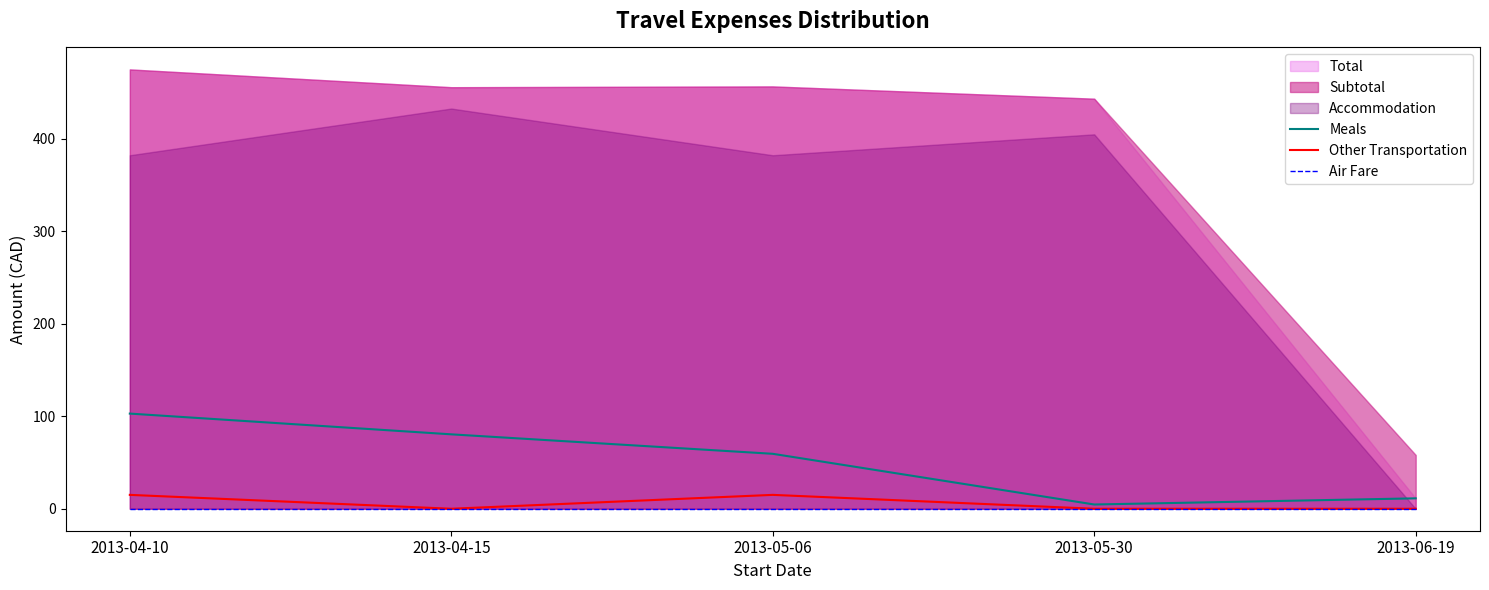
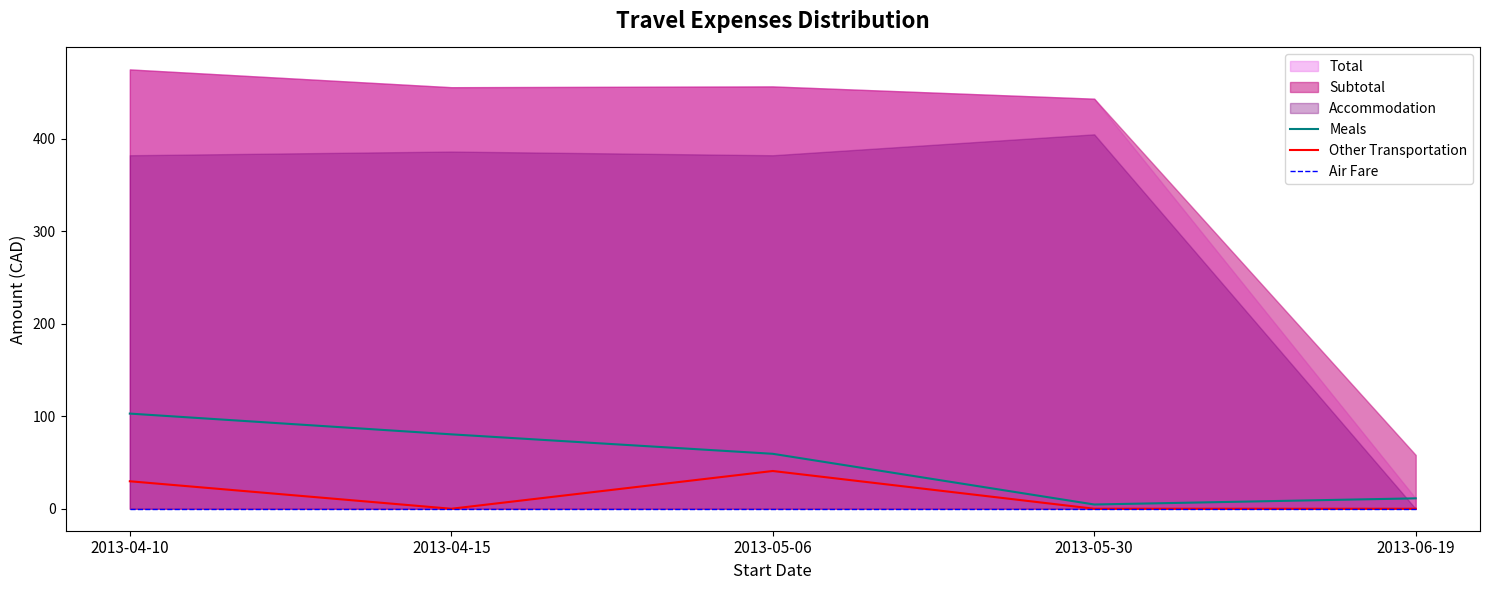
  {
    "Meals": {
      "2013-04-10": 100,
      "2013-04-15": 80,
      "2013-05-06": 60,
      "2013-05-30": 0
    },
    "Other Transportation": {
-     "2013-04-10": 20,
-     "2013-05-06": 20
+     "2013-04-10": 30,
+     "2013-05-06": 40
    },
    "Subtotal": {
      "2013-06-19": 60
    },
    "Air Fare": {
      "2013-04-10": 0,
      "2013-05-06": 0
    },
    "Accommodation": {
      "2013-04-10": 380,
-     "2013-04-15": 430,
+     "2013-04-15": 390,
      "2013-05-06": 380,
      "2013-05-30": 400
    }
  }
